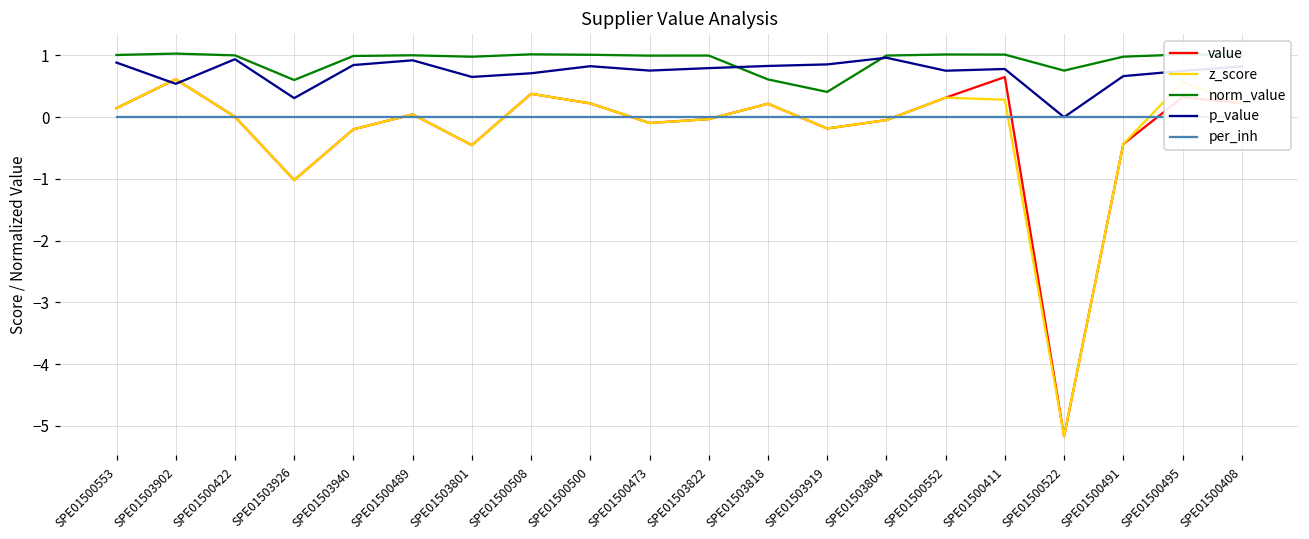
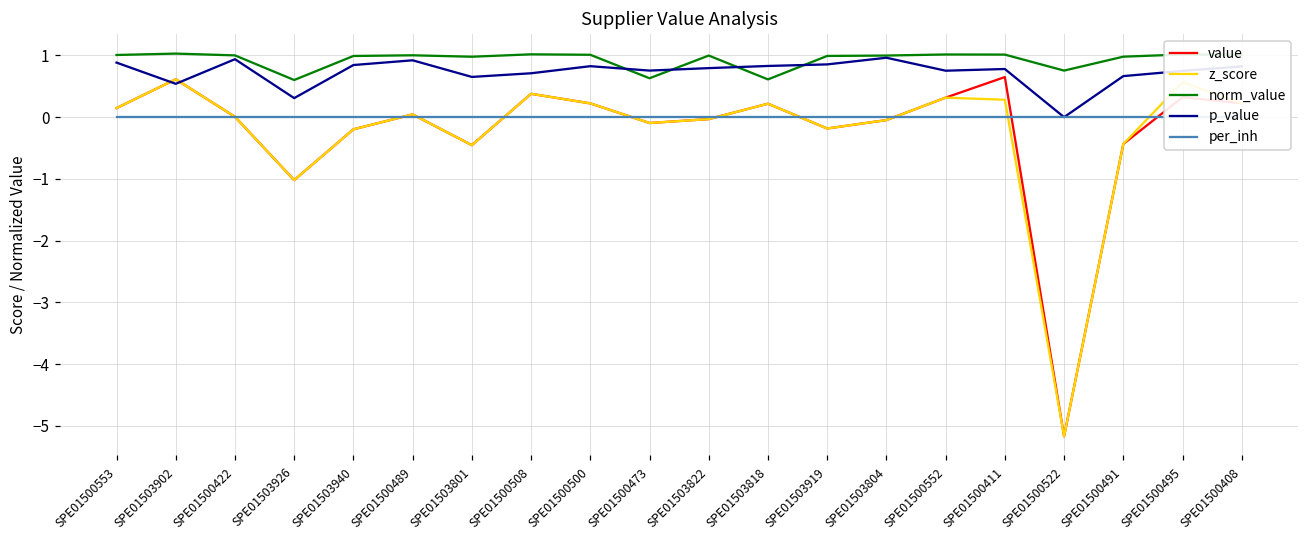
  {
    "value": {
      "SPE01500411": 0.6
    },
    "z_score": {
      "SPE01500411": 0.3
    },
    "norm_value": {
      "SPE01500553": 1.0,
      "SPE01503902": 1.0,
      "SPE01500422": 1.0,
      "SPE01503926": 0.6,
      "SPE01503940": 1.0,
      "SPE01500489": 1.0,
      "SPE01503801": 1.0,
      "SPE01500508": 1.0,
      "SPE01500500": 1.0,
-     "SPE01500473": 1.0,
+     "SPE01500473": 0.6,
      "SPE01503822": 1.0,
      "SPE01503818": 0.6,
-     "SPE01503919": 0.4,
+     "SPE01503919": 1.0,
      "SPE01500552": 1.0,
      "SPE01500411": 1.0,
      "SPE01500522": 0.8,
      "SPE01500491": 1.0
    },
    "p_value": {
      "SPE01500553": 0.9,
      "SPE01503902": 0.5,
      "SPE01500422": 0.9,
      "SPE01503926": 0.3,
      "SPE01503940": 0.8,
      "SPE01500489": 0.9,
      "SPE01503801": 0.7,
      "SPE01500508": 0.7,
      "SPE01500500": 0.8,
      "SPE01500473": 0.8,
      "SPE01503822": 0.8,
      "SPE01503818": 0.8,
      "SPE01503919": 0.9,
      "SPE01500552": 0.8,
      "SPE01500411": 0.8,
      "SPE01500491": 0.7
    },
    "per_inh": {
      "SPE01500553": 0.0,
      "SPE01503902": 0.0,
      "SPE01503926": 0.0,
      "SPE01503940": 0.0,
      "SPE01503801": 0.0,
      "SPE01500508": 0.0,
      "SPE01500500": 0.0,
      "SPE01500473": 0.0,
      "SPE01503818": 0.0,
      "SPE01503919": 0.0,
      "SPE01503804": 0.0,
      "SPE01500552": 0.0,
      "SPE01500411": 0.0,
      "SPE01500491": 0.0
    }
  }
